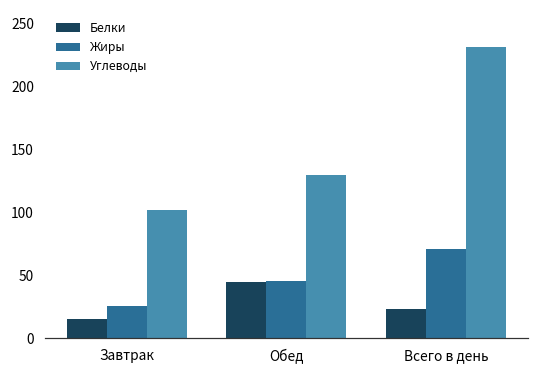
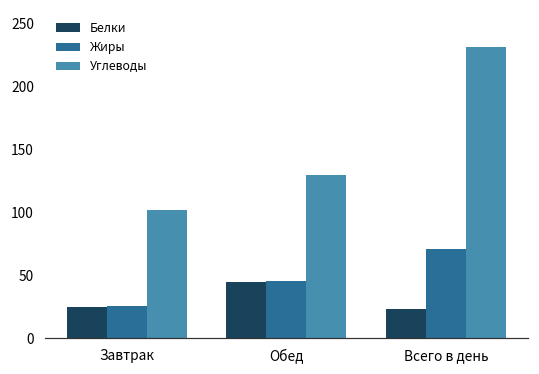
  {
    "Белки": {
-     "Завтрак": 15,
+     "Завтрак": 25,
      "Обед": 45,
      "Всего в день": 23
    }
  }
